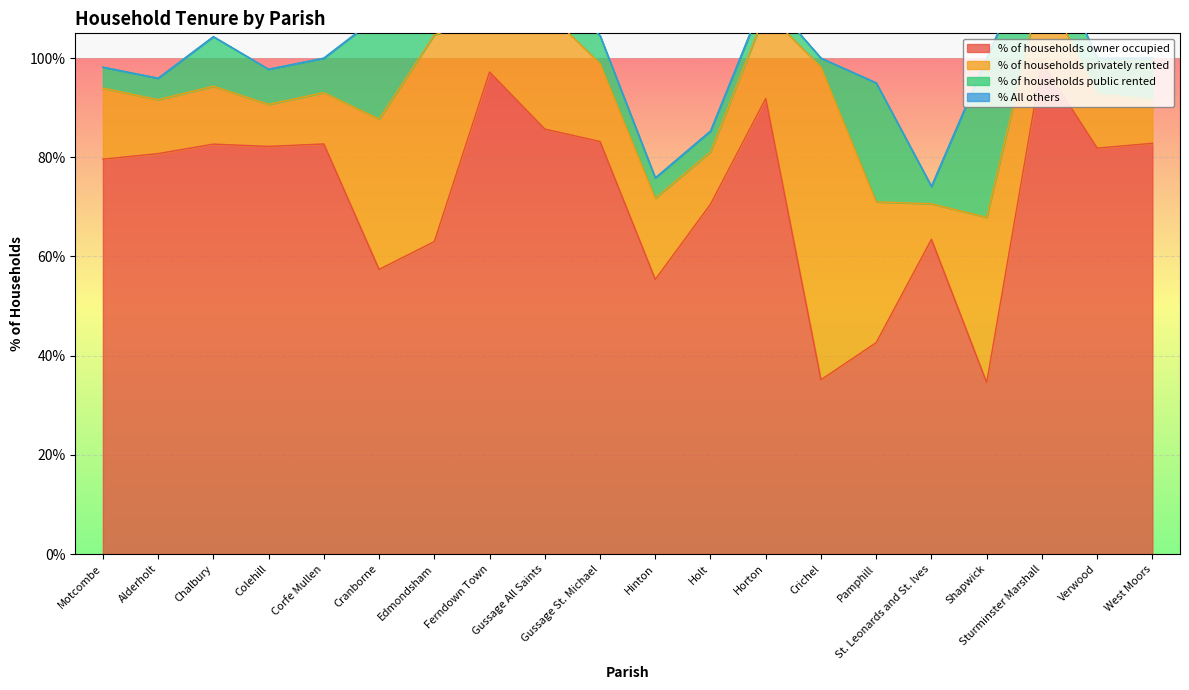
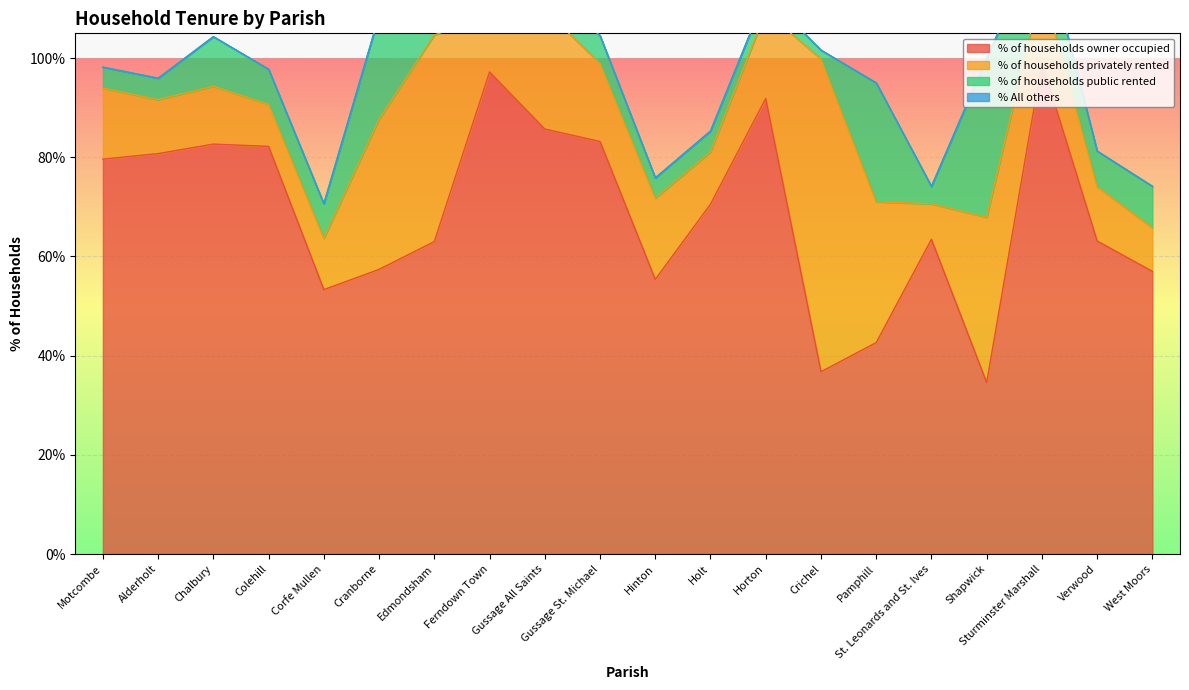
  {
    "% of households owner occupied": {
      "Motcombe": "80%",
      "Alderholt": "81%",
      "Chalbury": "83%",
      "Colehill": "82%",
-     "Corfe Mullen": "83%",
+     "Corfe Mullen": "53%",
      "Cranborne": "57%",
      "Edmondsham": "63%",
      "Ferndown Town": "97%",
      "Gussage All Saints": "86%",
      "Gussage St. Michael": "83%",
      "Hinton": "55%",
      "Holt": "71%",
      "Horton": "92%",
-     "Crichel": "35%",
+     "Crichel": "37%",
      "Pamphill": "43%",
      "St. Leonards and St. Ives": "63%",
      "Shapwick": "35%",
-     "Verwood": "82%",
-     "West Moors": "83%"
+     "Verwood": "63%",
+     "West Moors": "57%"
    },
    "% of households privately rented": {
      "Motcombe": "14%",
      "Alderholt": "11%",
      "Chalbury": "12%",
      "Colehill": "8%",
      "Corfe Mullen": "10%",
      "Cranborne": "30%",
      "Edmondsham": "42%",
      "Gussage St. Michael": "16%",
      "Hinton": "16%",
      "Holt": "11%",
      "Crichel": "63%",
      "Pamphill": "28%",
      "St. Leonards and St. Ives": "7%",
      "Shapwick": "33%"
    },
    "% All others": {
      "Colehill": "7%",
      "St. Leonards and St. Ives": "3%"
    }
  }
